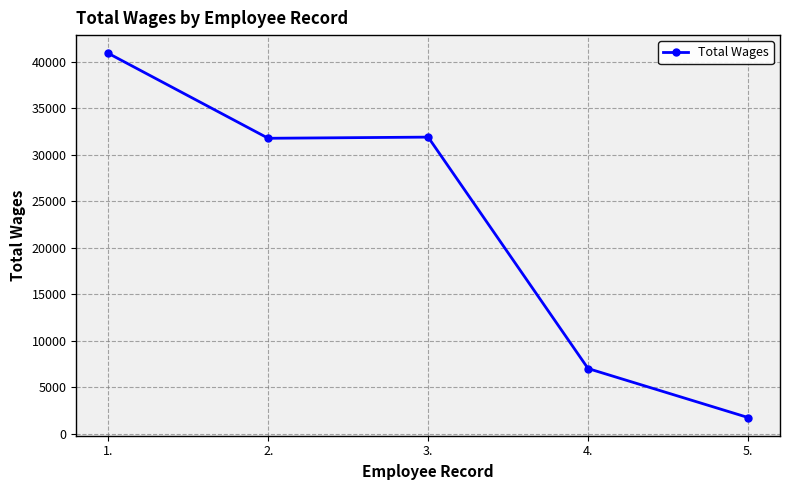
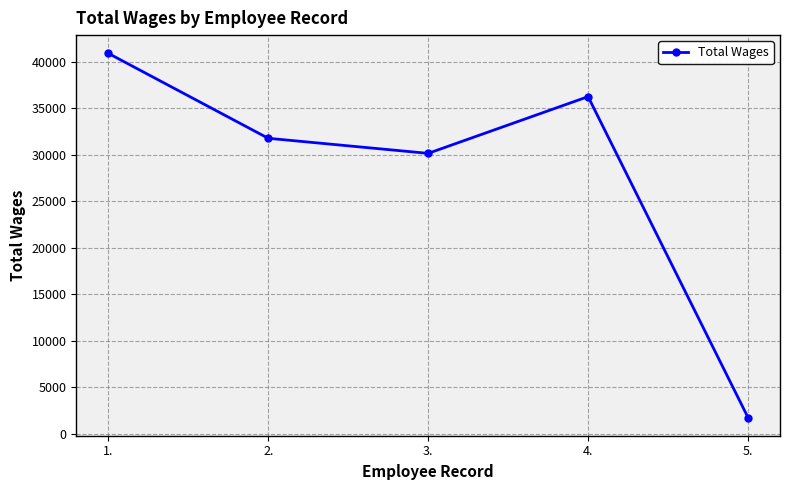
  {
    "1.": 41000,
    "2.": 32000,
-   "3.": 32000,
-   "4.": 7000,
+   "3.": 30000,
+   "4.": 36000,
    "5.": 2000
  }
